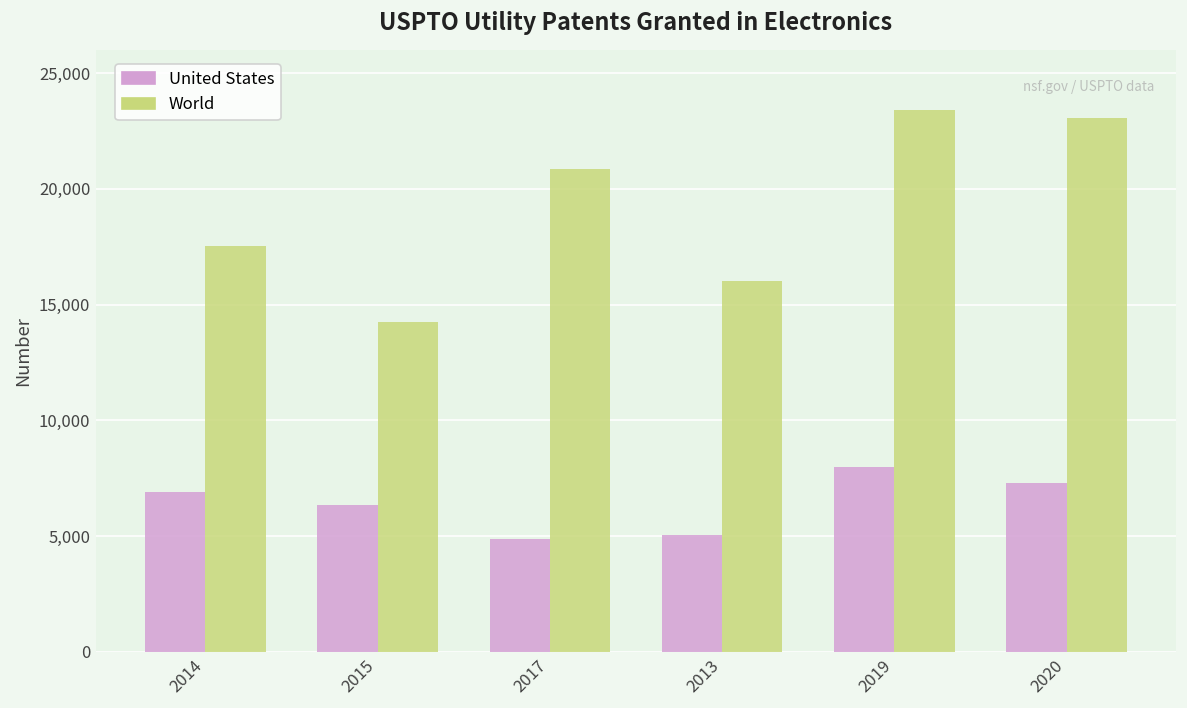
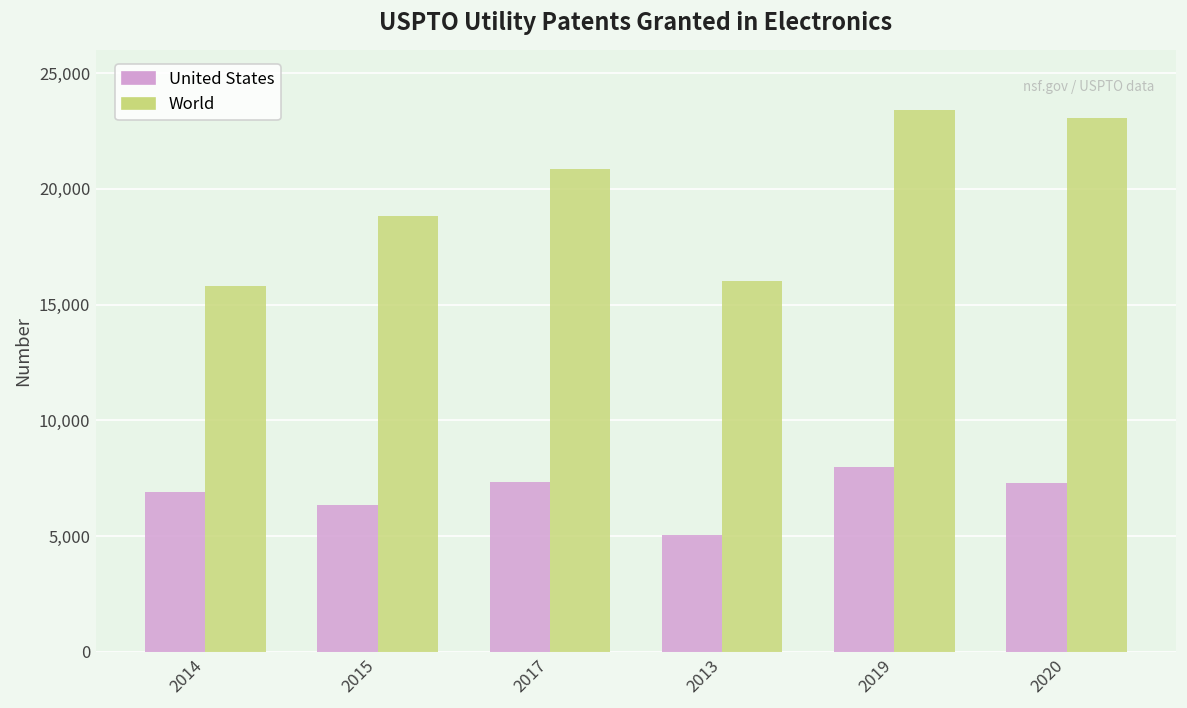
  {
    "United States": {
      "2014": "6,900",
      "2015": "6,400",
-     "2017": "4,900",
+     "2017": "7,300",
      "2013": "5,100",
      "2019": "8,000",
      "2020": "7,300"
    },
    "World": {
-     "2014": "17,500",
-     "2015": "14,200",
+     "2014": "15,800",
+     "2015": "18,800",
      "2017": "20,900",
      "2013": "16,000",
      "2019": "23,400",
      "2020": "23,100"
    }
  }
